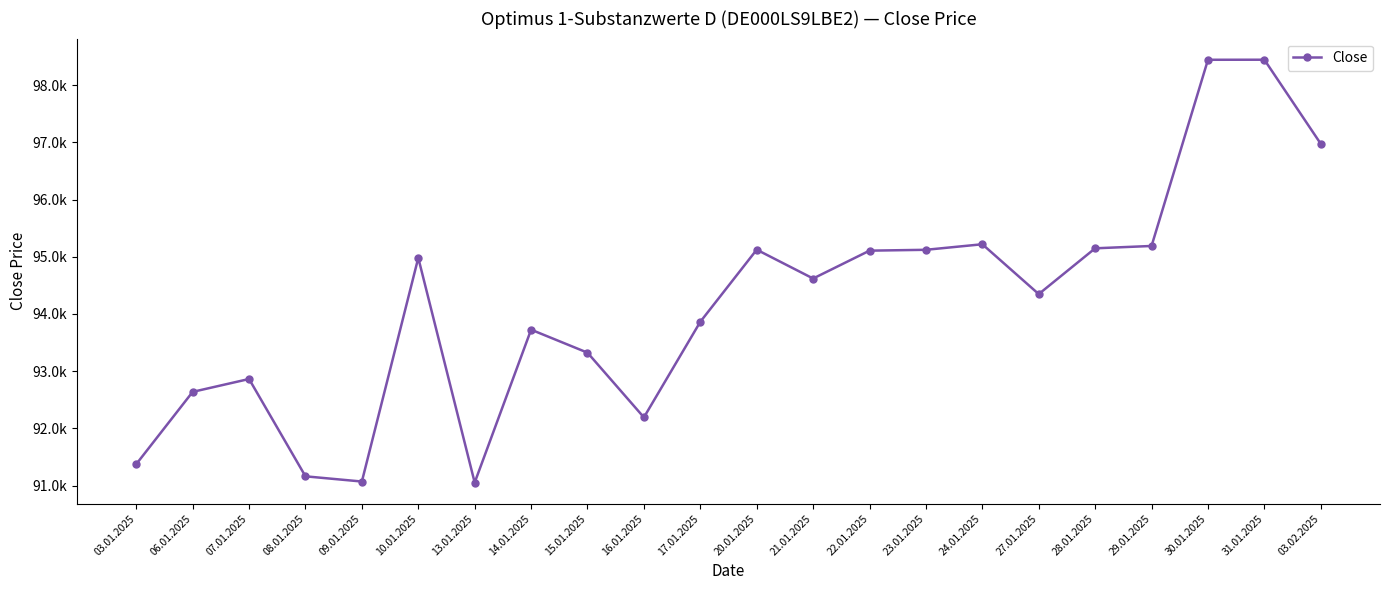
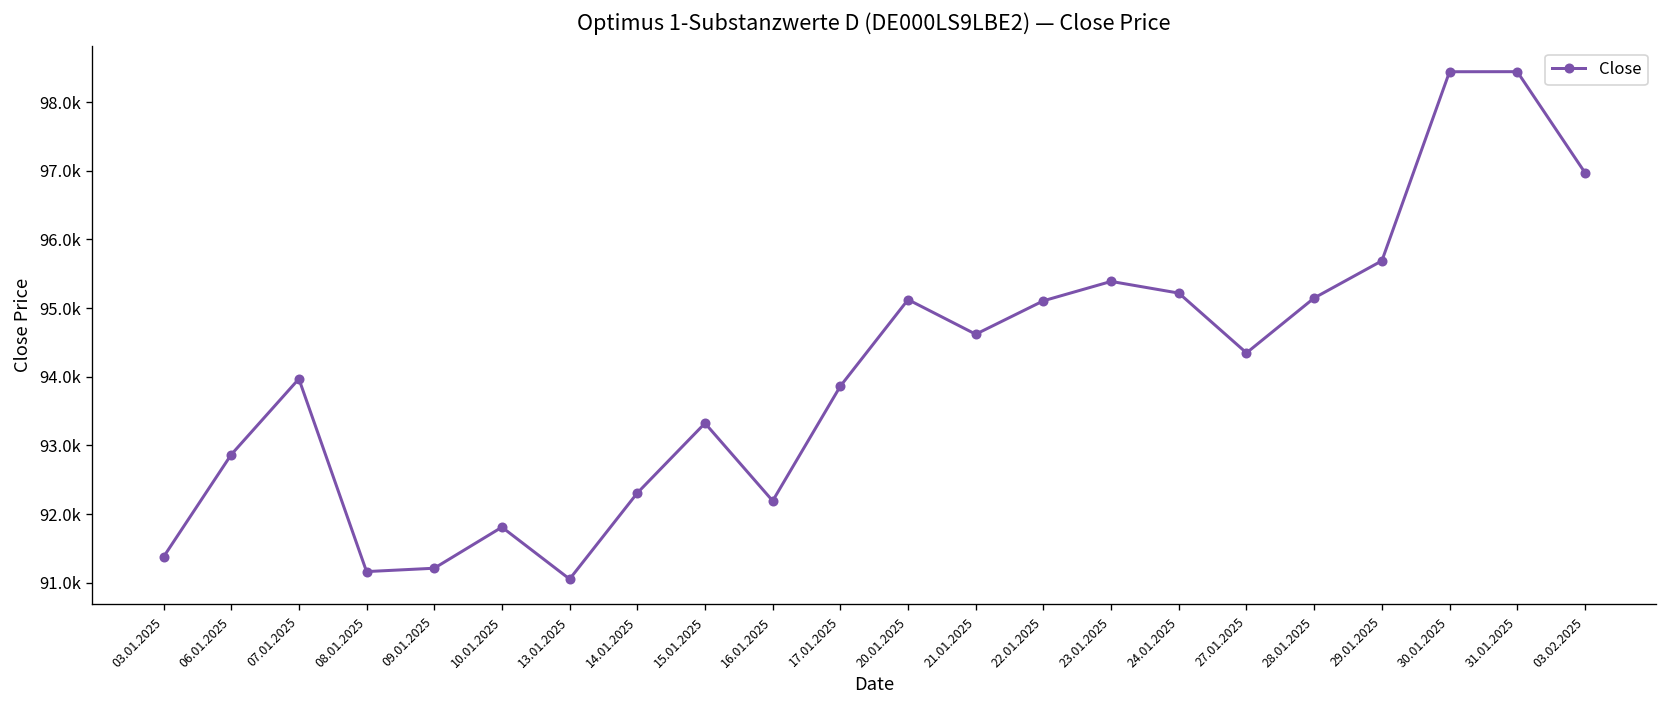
  {
    "03.01.2025": 91400,
-   "06.01.2025": 92600,
-   "07.01.2025": 92900,
+   "06.01.2025": 92900,
+   "07.01.2025": 94000,
    "08.01.2025": 91200,
-   "09.01.2025": 91100,
-   "10.01.2025": 95000,
+   "09.01.2025": 91200,
+   "10.01.2025": 91800,
    "13.01.2025": 91100,
-   "14.01.2025": 93700,
+   "14.01.2025": 92300,
    "15.01.2025": 93300,
    "16.01.2025": 92200,
    "17.01.2025": 93900,
    "20.01.2025": 95100,
    "21.01.2025": 94600,
    "22.01.2025": 95100,
-   "23.01.2025": 95100,
+   "23.01.2025": 95400,
    "24.01.2025": 95200,
    "27.01.2025": 94300,
    "28.01.2025": 95100,
-   "29.01.2025": 95200,
+   "29.01.2025": 95700,
    "30.01.2025": 98400,
    "31.01.2025": 98400,
    "03.02.2025": 97000
  }
